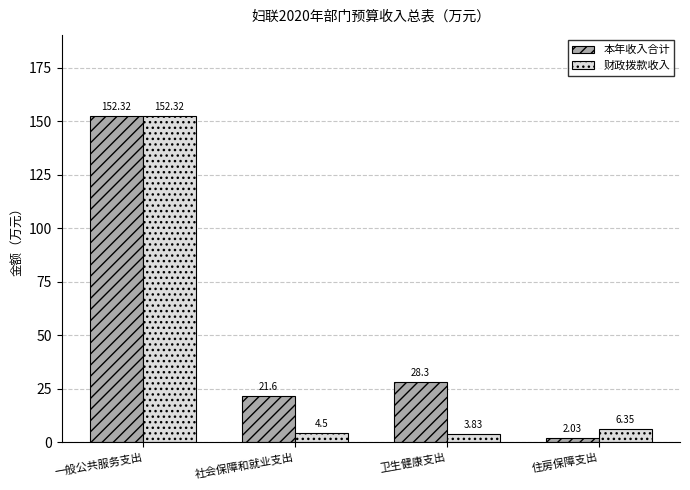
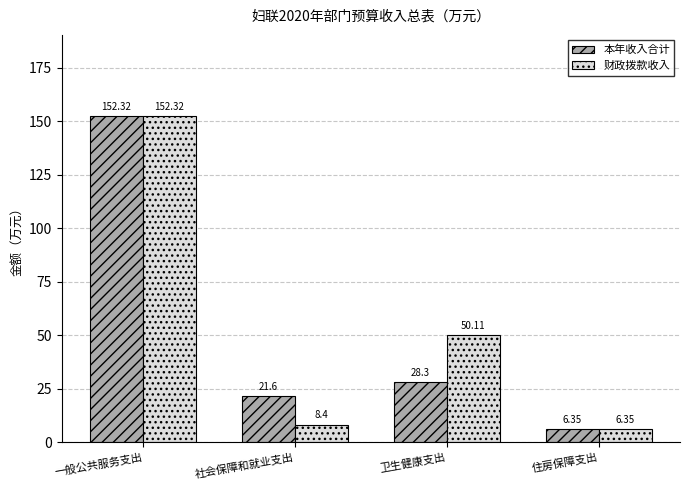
  {
    "本年收入合计": {
      "一般公共服务支出": 152.32,
      "社会保障和就业支出": 21.6,
      "卫生健康支出": 28.3,
-     "住房保障支出": 2.03
+     "住房保障支出": 6.35
    },
    "财政拨款收入": {
      "一般公共服务支出": 152.32,
-     "社会保障和就业支出": 4.5,
-     "卫生健康支出": 3.83,
+     "社会保障和就业支出": 8.4,
+     "卫生健康支出": 50.11,
      "住房保障支出": 6.35
    }
  }
